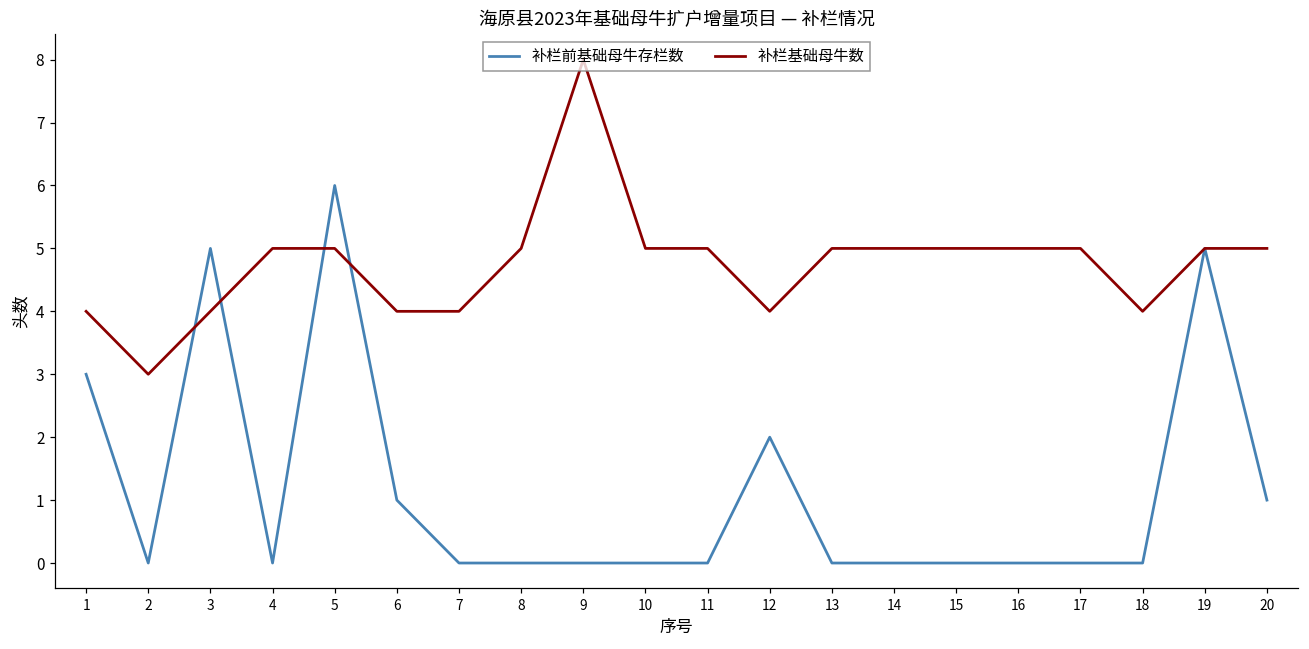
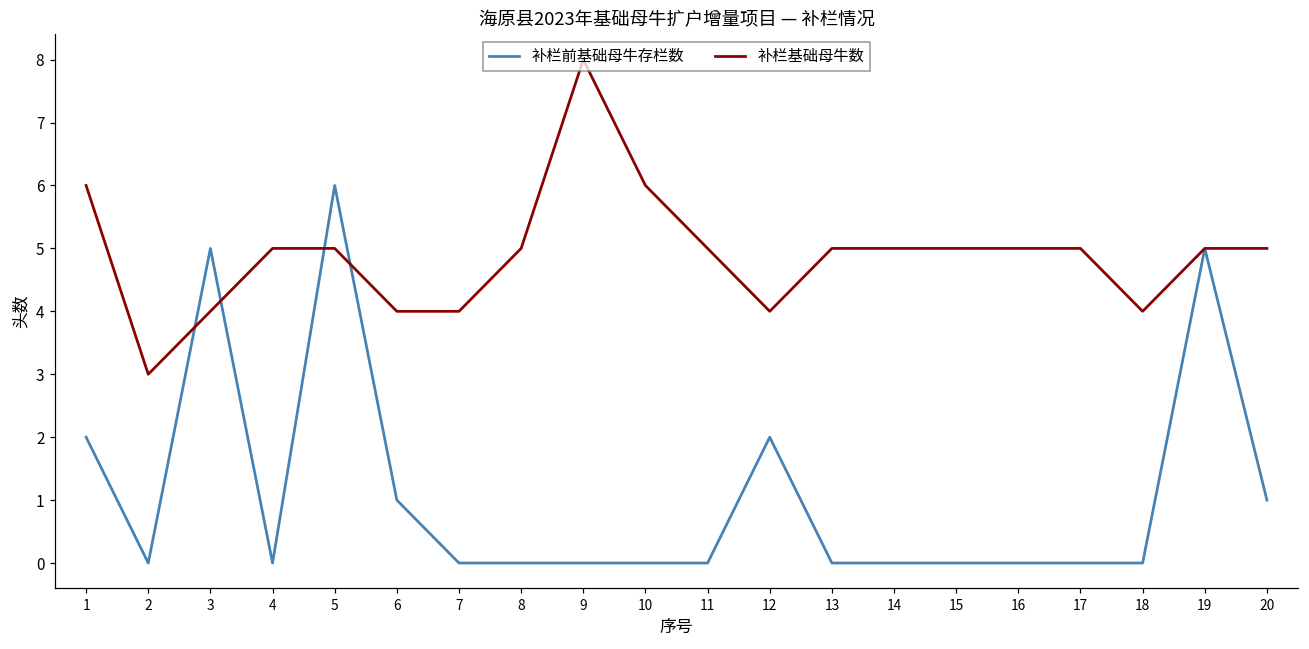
  {
    "补栏前基础母牛存栏数": {
-     "1": 3,
+     "1": 2,
      "2": 0,
      "3": 5,
      "4": 0,
      "5": 6,
      "6": 1,
      "7": 0,
      "8": 0,
      "9": 0,
      "10": 0,
      "11": 0,
      "12": 2,
      "13": 0,
      "14": 0,
      "15": 0,
      "16": 0,
      "17": 0,
      "18": 0,
      "20": 1
    },
    "补栏基础母牛数": {
-     "1": 4,
+     "1": 6,
      "2": 3,
      "3": 4,
      "4": 5,
      "5": 5,
      "6": 4,
      "7": 4,
      "8": 5,
-     "10": 5,
+     "10": 6,
      "11": 5,
      "12": 4,
      "13": 5,
      "14": 5,
      "15": 5,
      "16": 5,
      "17": 5,
      "18": 4,
      "20": 5
    }
  }
